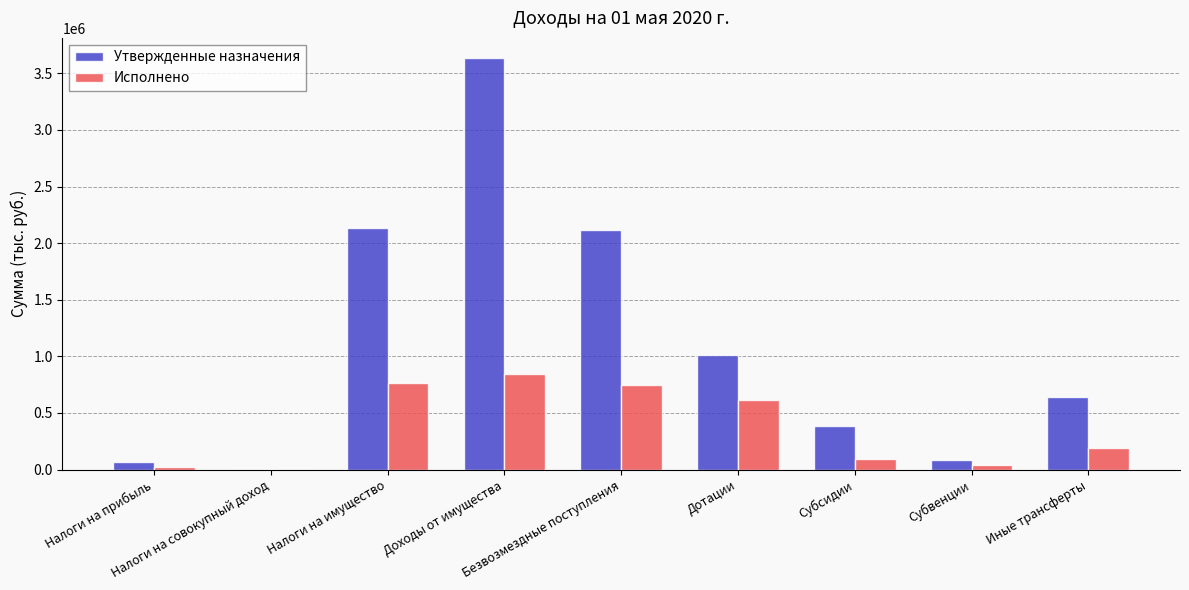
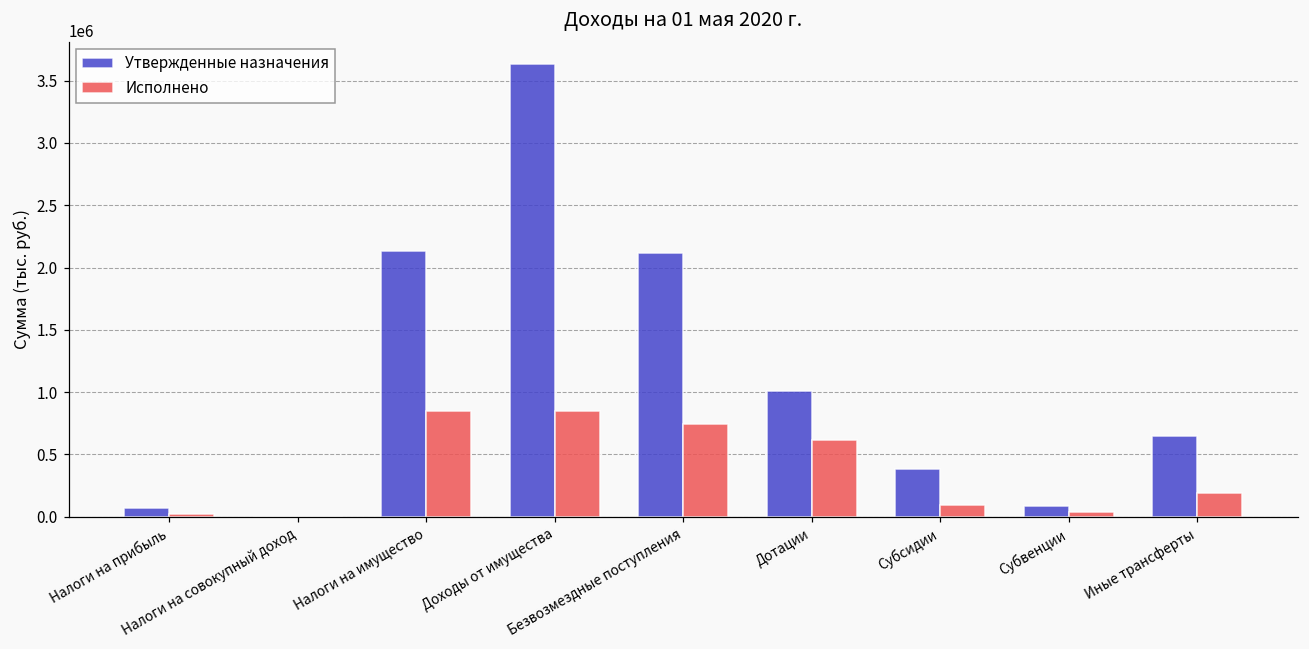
  {
    "Утвержденные назначения": {
      "Налоги на прибыль": 70000,
      "Налоги на имущество": 2130000,
      "Доходы от имущества": 3630000,
      "Безвозмездные поступления": 2120000,
      "Дотации": 1010000,
      "Субсидии": 380000,
      "Субвенции": 80000,
      "Иные трансферты": 640000
    },
    "Исполнено": {
      "Налоги на совокупный доход": 0,
-     "Налоги на имущество": 760000,
+     "Налоги на имущество": 840000,
      "Доходы от имущества": 850000,
      "Безвозмездные поступления": 740000,
      "Дотации": 620000,
      "Субсидии": 100000,
      "Субвенции": 40000,
      "Иные трансферты": 190000
    }
  }
